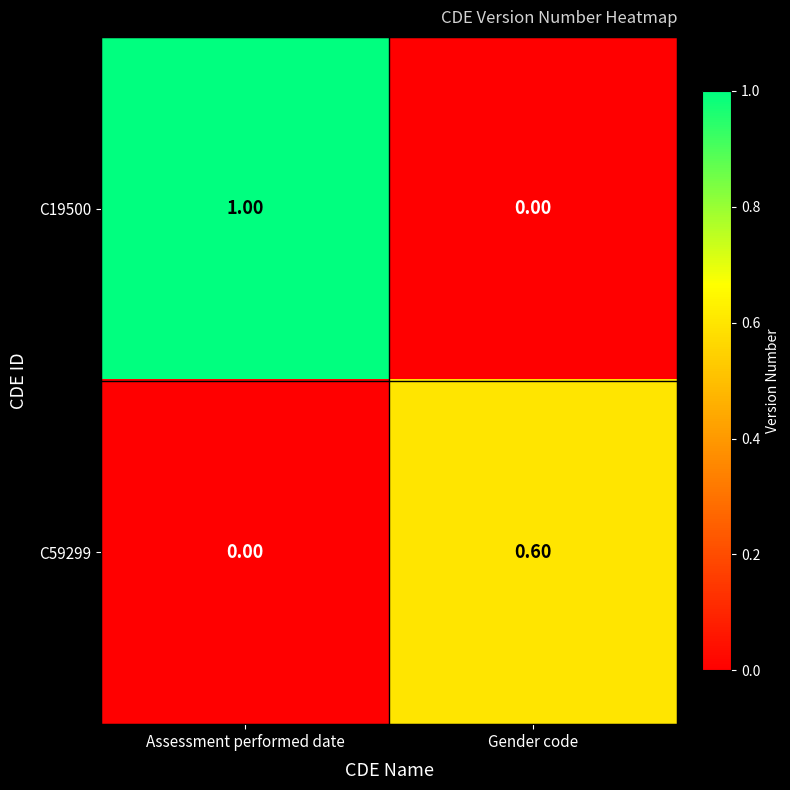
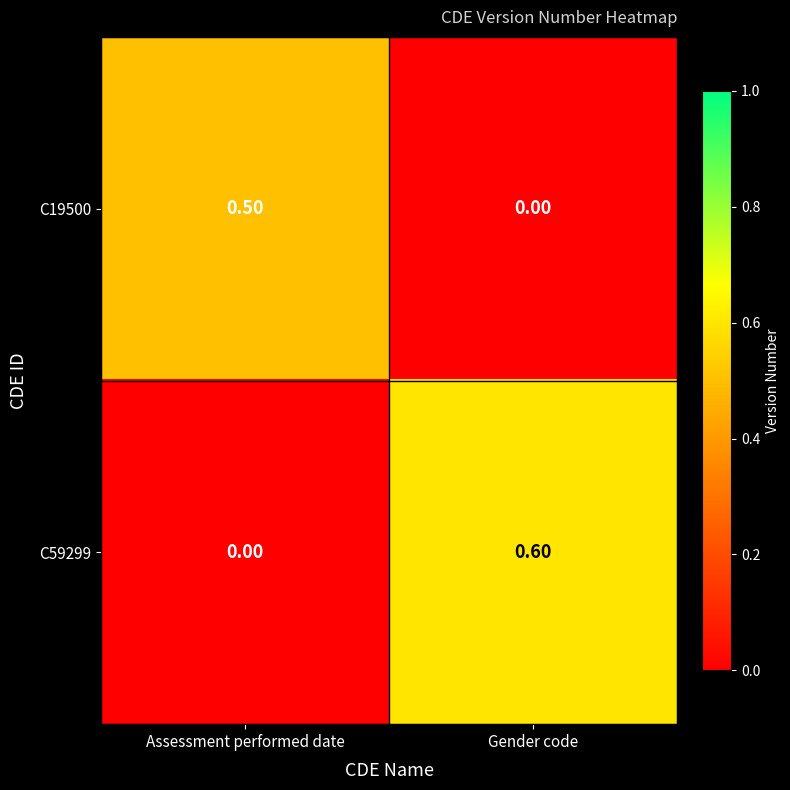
  {
    "C19500": {
-     "Assessment performed date": 1.00,
+     "Assessment performed date": 0.50,
      "Gender code": 0.00
    },
    "C59299": {
      "Assessment performed date": 0.00,
      "Gender code": 0.60
    }
  }
